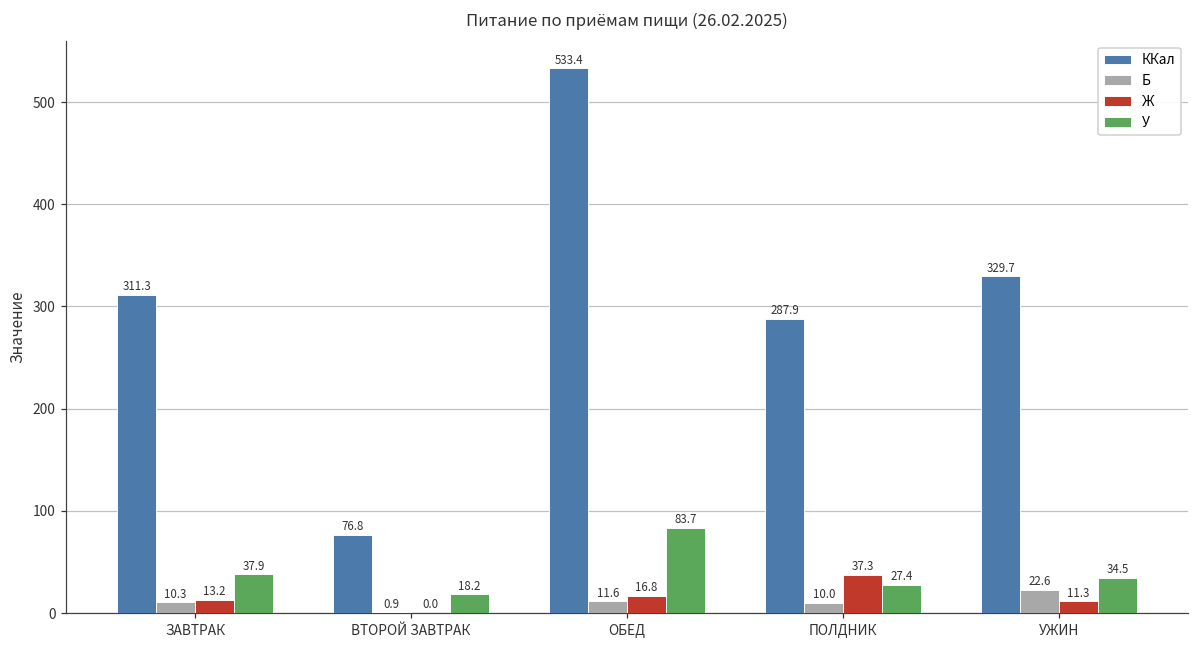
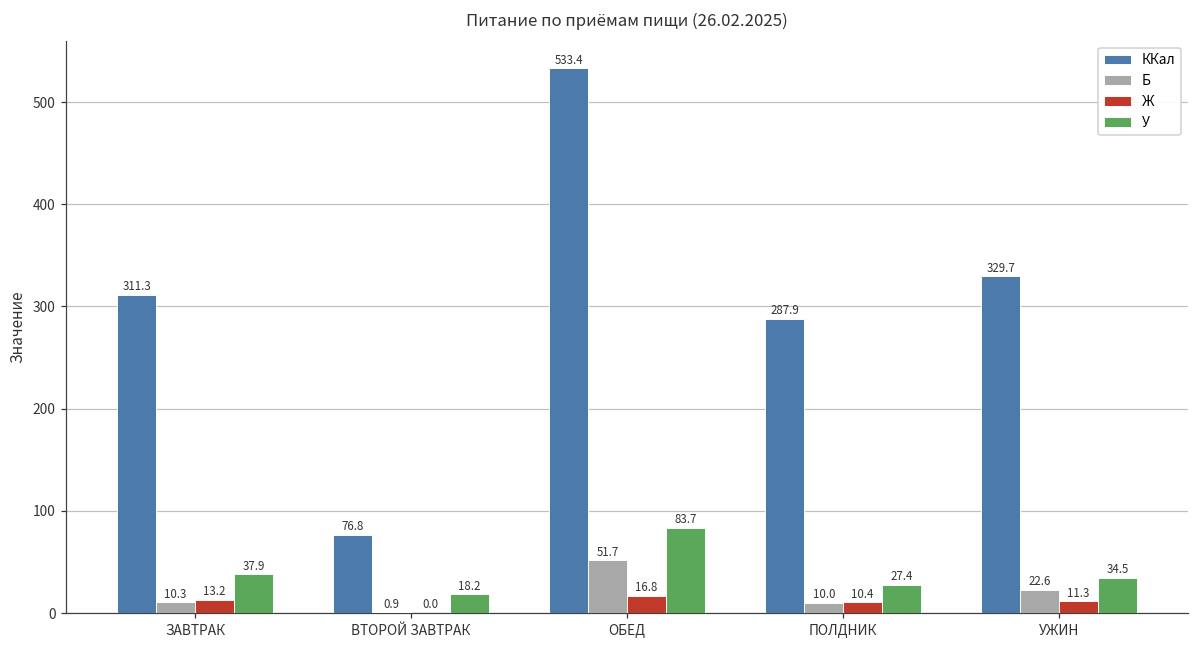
  {
    "ККал": {
      "ЗАВТРАК": 311.3,
      "ВТОРОЙ ЗАВТРАК": 76.8,
      "ОБЕД": 533.4,
      "ПОЛДНИК": 287.9,
      "УЖИН": 329.7
    },
    "Б": {
      "ЗАВТРАК": 10.3,
      "ВТОРОЙ ЗАВТРАК": 0.9,
-     "ОБЕД": 11.6,
+     "ОБЕД": 51.7,
      "ПОЛДНИК": 10.0,
      "УЖИН": 22.6
    },
    "Ж": {
      "ЗАВТРАК": 13.2,
      "ВТОРОЙ ЗАВТРАК": 0.0,
      "ОБЕД": 16.8,
-     "ПОЛДНИК": 37.3,
+     "ПОЛДНИК": 10.4,
      "УЖИН": 11.3
    },
    "У": {
      "ЗАВТРАК": 37.9,
      "ВТОРОЙ ЗАВТРАК": 18.2,
      "ОБЕД": 83.7,
      "ПОЛДНИК": 27.4,
      "УЖИН": 34.5
    }
  }
